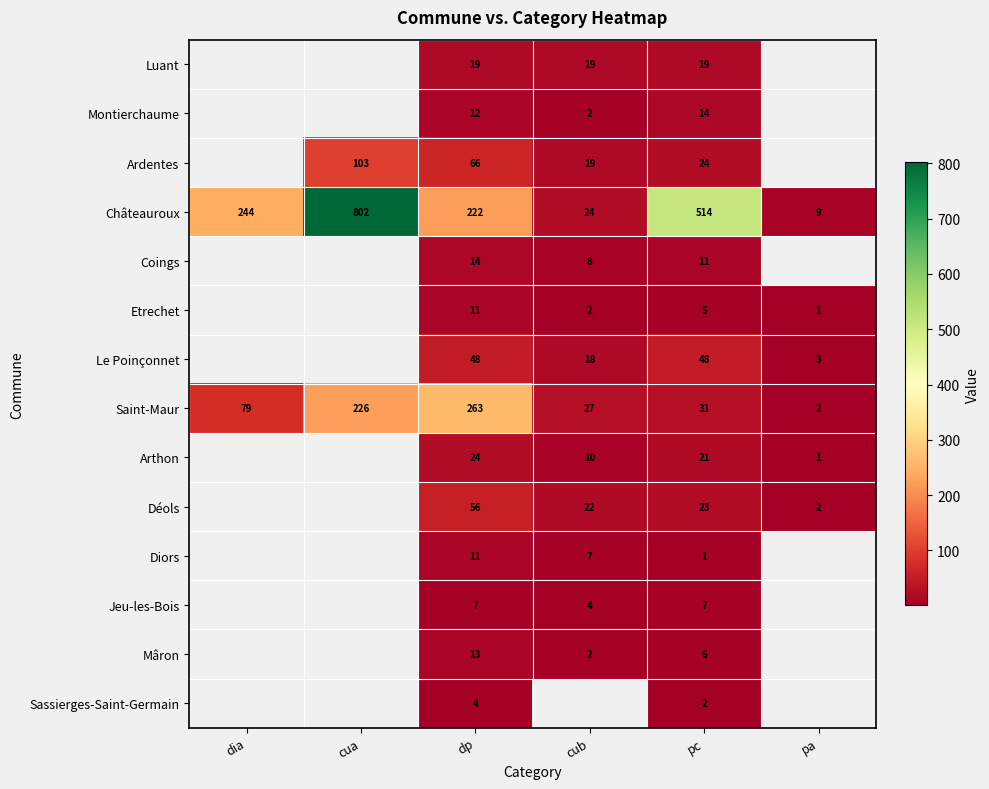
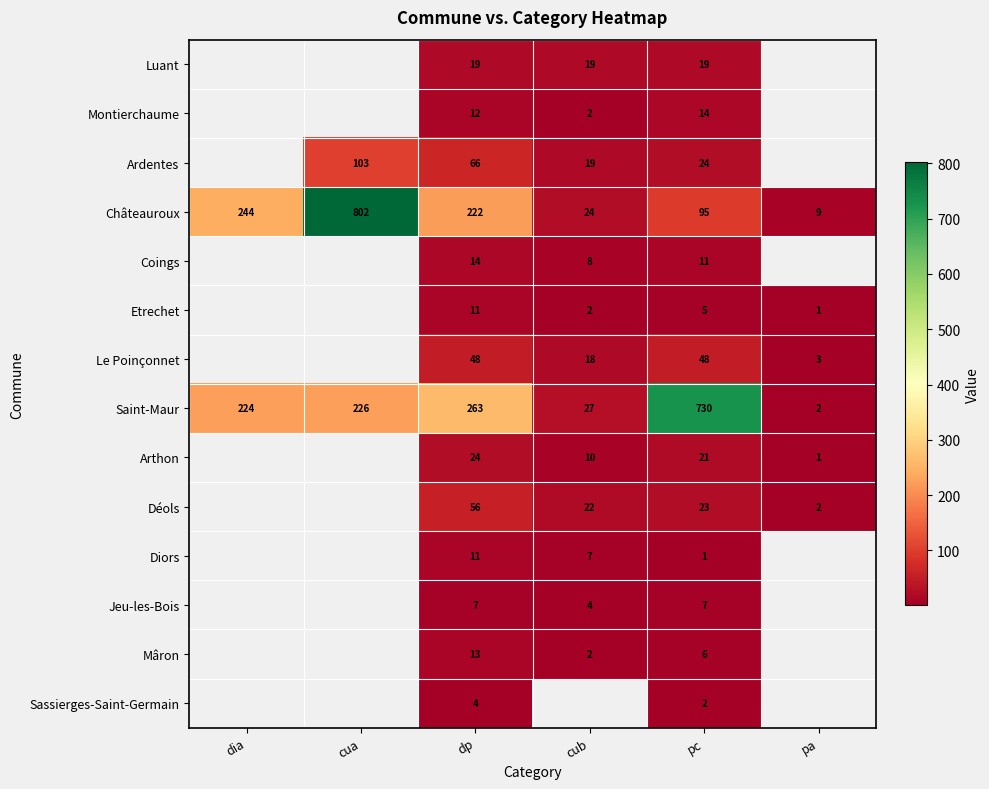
  {
    "Luant": {
      "dp": 19,
      "cub": 19,
      "pc": 19
    },
    "Montierchaume": {
      "dp": 12,
      "cub": 2,
      "pc": 14
    },
    "Ardentes": {
      "cua": 103,
      "dp": 66,
      "cub": 19,
      "pc": 24
    },
    "Châteauroux": {
      "dia": 244,
      "cua": 802,
      "dp": 222,
      "cub": 24,
-     "pc": 514,
+     "pc": 95,
      "pa": 9
    },
    "Coings": {
      "dp": 14,
      "cub": 8,
      "pc": 11
    },
    "Etrechet": {
      "dp": 11,
      "cub": 2,
      "pc": 5,
      "pa": 1
    },
    "Le Poinçonnet": {
      "dp": 48,
      "cub": 18,
      "pc": 48,
      "pa": 3
    },
    "Saint-Maur": {
-     "dia": 79,
+     "dia": 224,
      "cua": 226,
      "dp": 263,
      "cub": 27,
-     "pc": 31,
+     "pc": 730,
      "pa": 2
    },
    "Arthon": {
      "dp": 24,
      "cub": 10,
      "pc": 21,
      "pa": 1
    },
    "Déols": {
      "dp": 56,
      "cub": 22,
      "pc": 23,
      "pa": 2
    },
    "Diors": {
      "dp": 11,
      "cub": 7,
      "pc": 1
    },
    "Jeu-les-Bois": {
      "dp": 7,
      "cub": 4,
      "pc": 7
    },
    "Mâron": {
      "dp": 13,
      "cub": 2,
      "pc": 6
    },
    "Sassierges-Saint-Germain": {
      "dp": 4,
      "pc": 2
    }
  }
